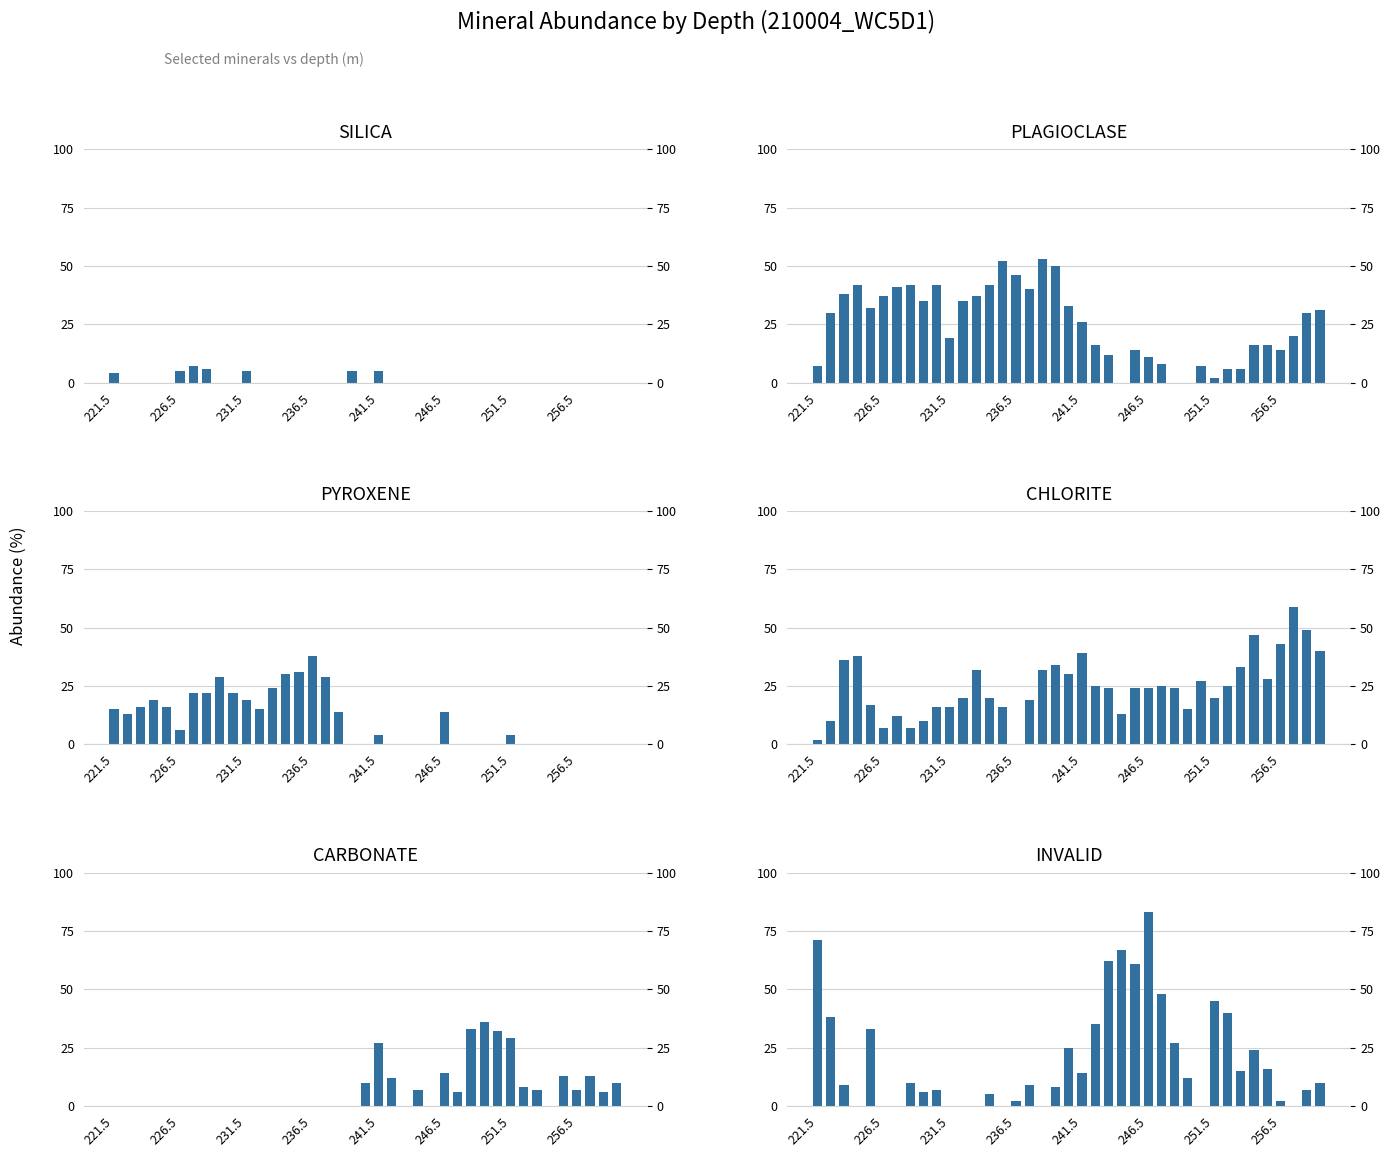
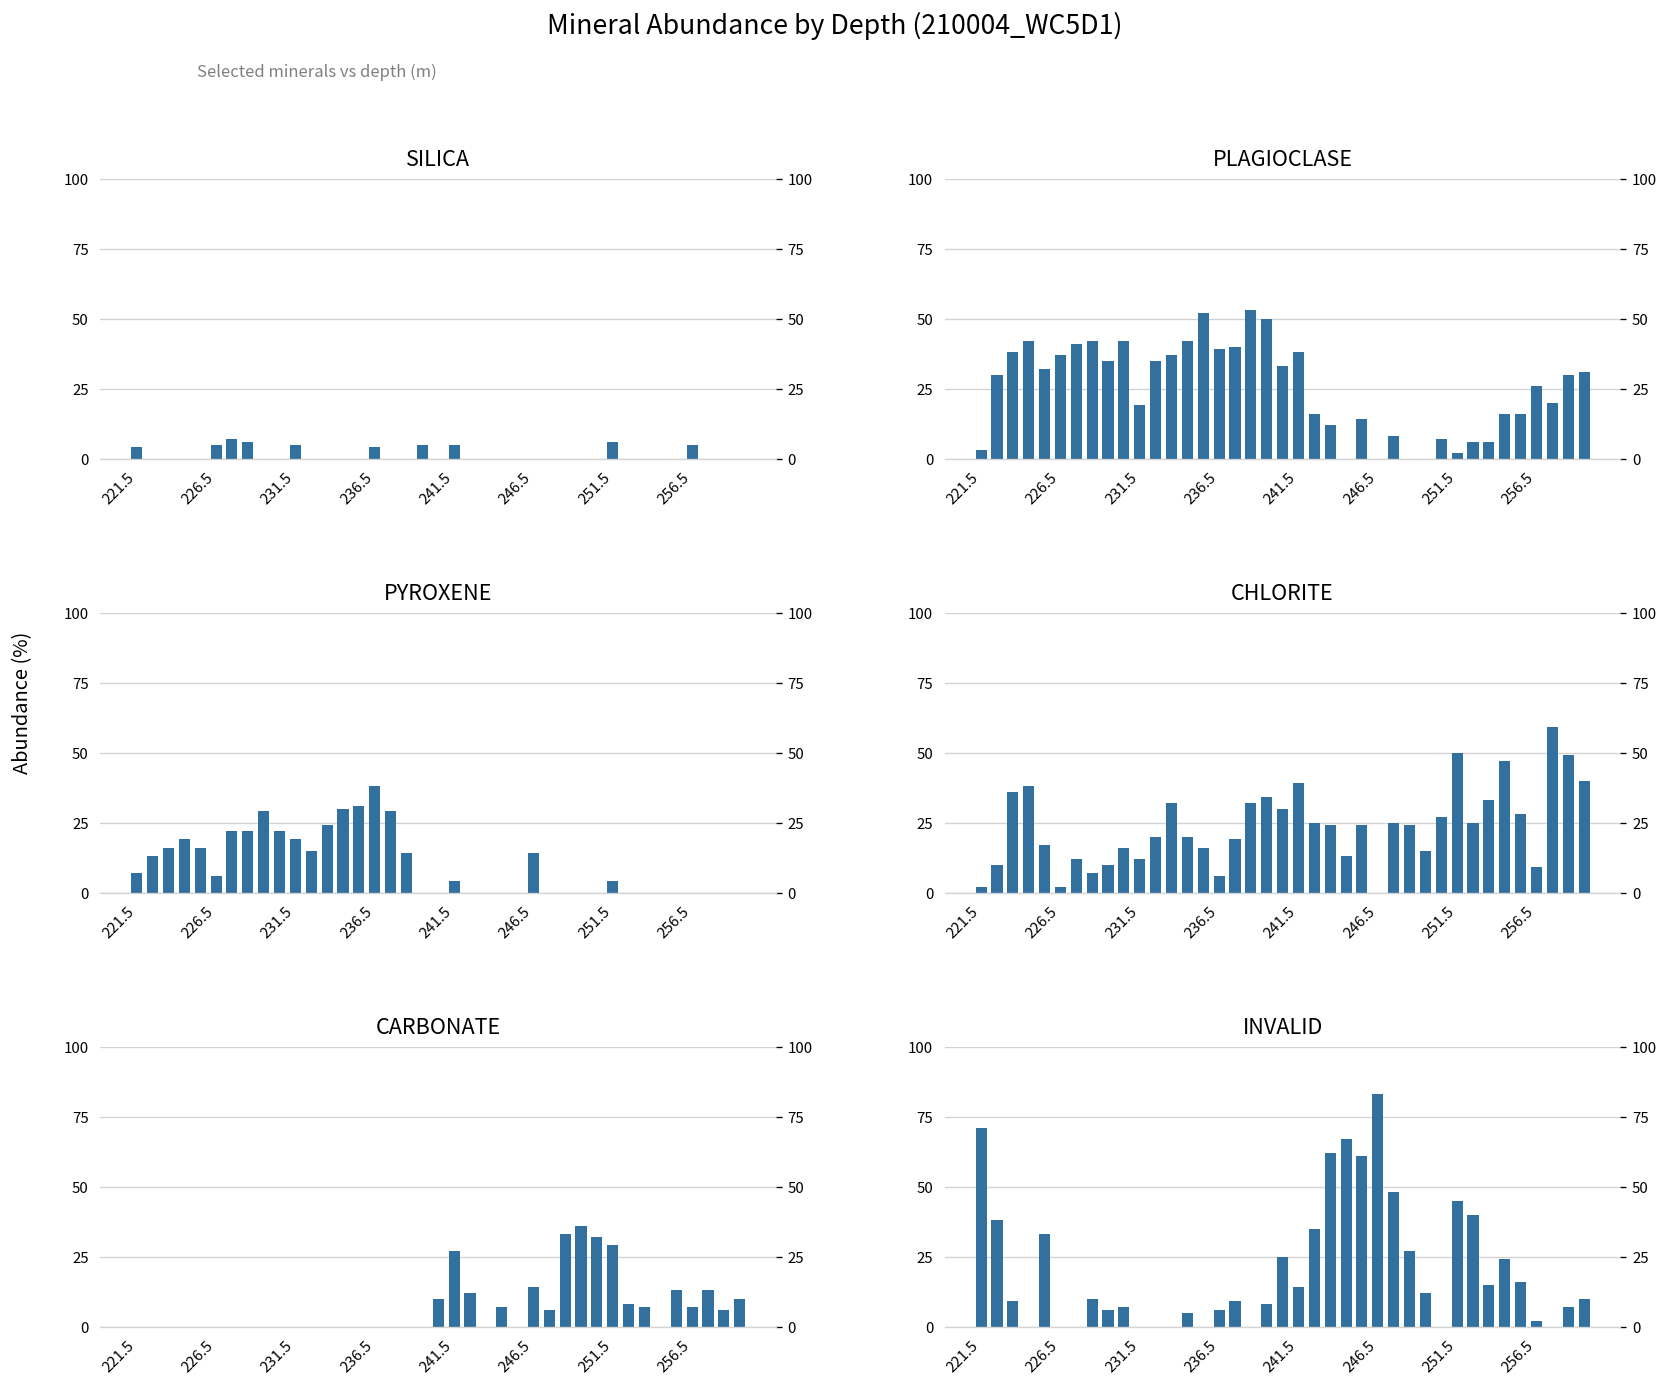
  {
    "SILICA": {
      "221.5": 4,
      "226.5": 5,
      "231.5": 5,
-     "236.5": 0,
+     "236.5": 4,
      "241.5": 5,
      "246.5": 0,
-     "251.5": 0,
-     "256.5": 0
+     "251.5": 6,
+     "256.5": 5
    },
    "PLAGIOCLASE": {
-     "221.5": 7,
+     "221.5": 3,
      "226.5": 37,
      "231.5": 19,
-     "236.5": 46,
-     "241.5": 26,
-     "246.5": 11,
+     "236.5": 39,
+     "241.5": 38,
+     "246.5": 0,
      "251.5": 2,
-     "256.5": 14
+     "256.5": 26
    },
    "PYROXENE": {
-     "221.5": 15,
+     "221.5": 7,
      "226.5": 6,
      "231.5": 19,
      "236.5": 38,
      "241.5": 4,
      "246.5": 14,
      "251.5": 4,
      "256.5": 0
    },
    "CHLORITE": {
      "221.5": 2,
-     "226.5": 7,
-     "231.5": 16,
-     "236.5": 0,
+     "226.5": 2,
+     "231.5": 12,
+     "236.5": 6,
      "241.5": 39,
-     "246.5": 24,
-     "251.5": 20,
-     "256.5": 43
+     "246.5": 0,
+     "251.5": 50,
+     "256.5": 9
    },
    "CARBONATE": {
      "221.5": 0,
      "226.5": 0,
      "231.5": 0,
      "236.5": 0,
      "241.5": 27,
      "246.5": 14,
      "251.5": 29,
      "256.5": 7
    },
    "INVALID": {
      "221.5": 71,
      "226.5": 0,
      "231.5": 0,
-     "236.5": 2,
+     "236.5": 6,
      "241.5": 14,
      "246.5": 83,
      "251.5": 45,
      "256.5": 2
    }
  }
